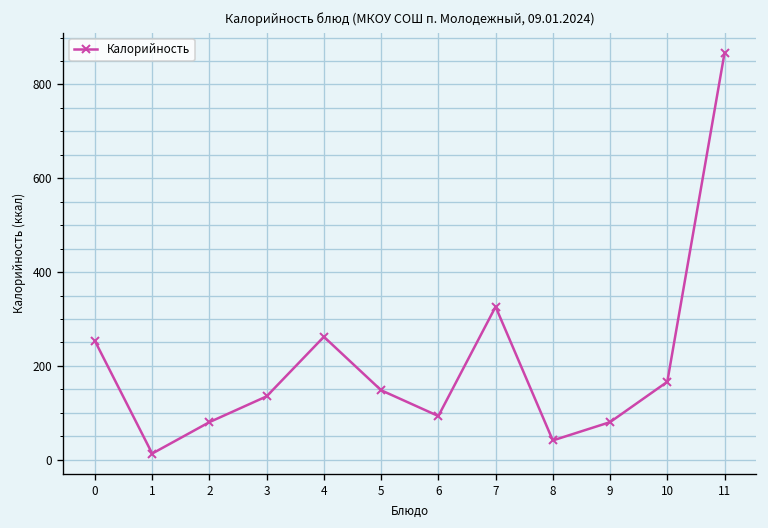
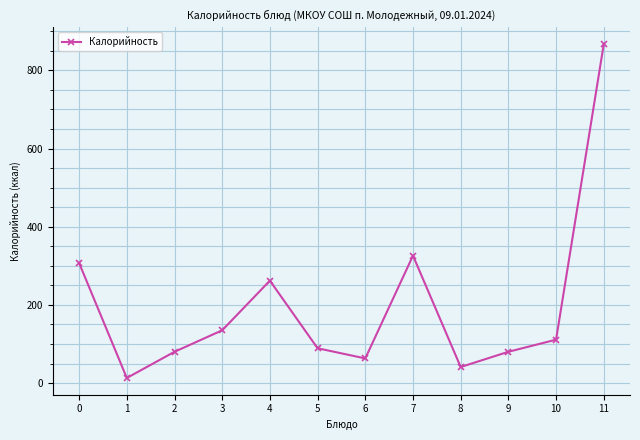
  {
-   "0": 250,
+   "0": 310,
    "1": 10,
    "2": 80,
    "3": 140,
    "4": 260,
-   "5": 150,
-   "6": 90,
+   "5": 90,
+   "6": 60,
    "7": 330,
    "8": 40,
    "9": 80,
-   "10": 170,
+   "10": 110,
    "11": 870
  }
